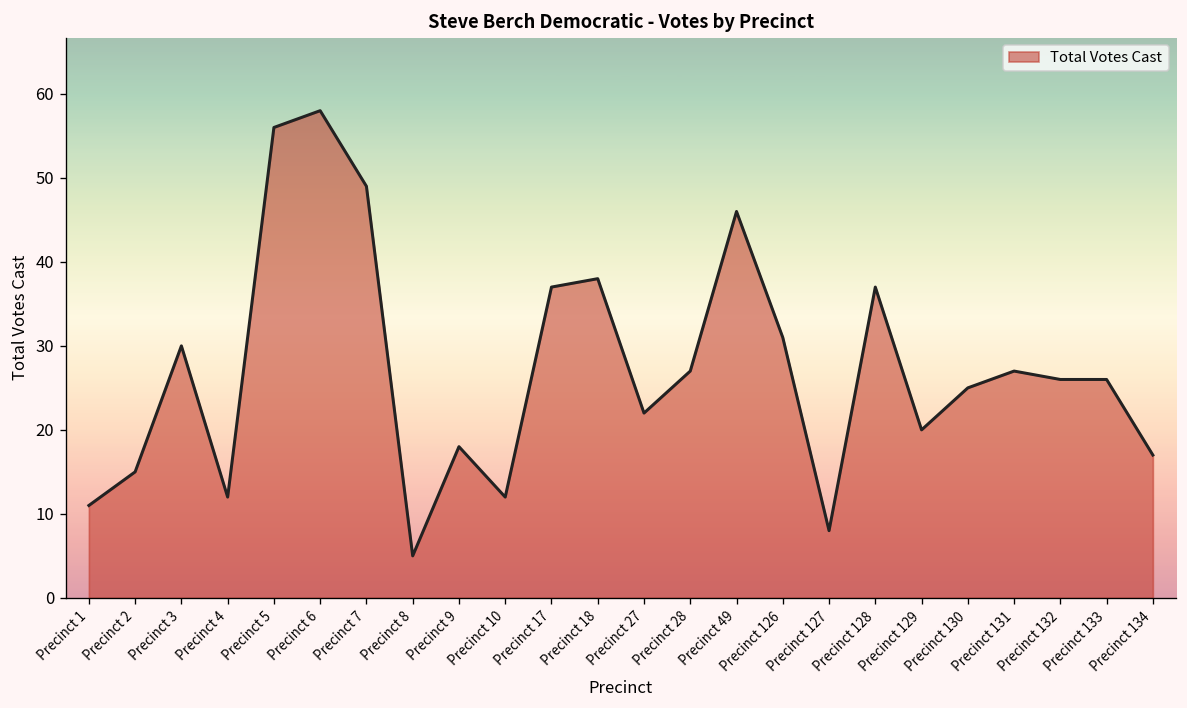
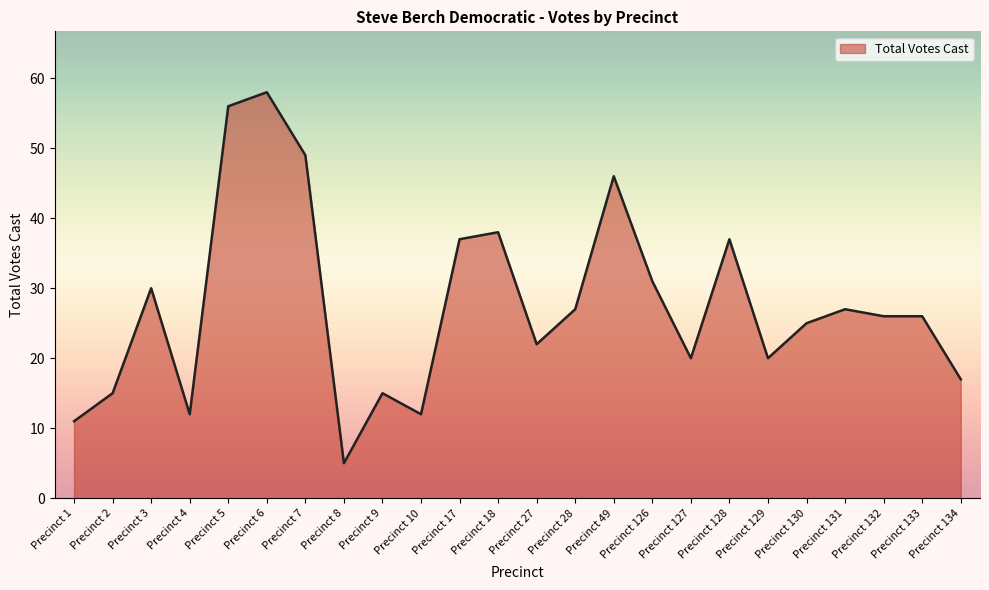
  {
    "Precinct 1": 11,
    "Precinct 2": 15,
    "Precinct 3": 30,
    "Precinct 4": 12,
    "Precinct 5": 56,
    "Precinct 6": 58,
    "Precinct 7": 49,
    "Precinct 8": 5,
-   "Precinct 9": 18,
+   "Precinct 9": 15,
    "Precinct 10": 12,
    "Precinct 17": 37,
    "Precinct 18": 38,
    "Precinct 27": 22,
    "Precinct 28": 27,
    "Precinct 49": 46,
    "Precinct 126": 31,
-   "Precinct 127": 8,
+   "Precinct 127": 20,
    "Precinct 128": 37,
    "Precinct 129": 20,
    "Precinct 130": 25,
    "Precinct 131": 27,
    "Precinct 132": 26,
    "Precinct 133": 26,
    "Precinct 134": 17
  }
